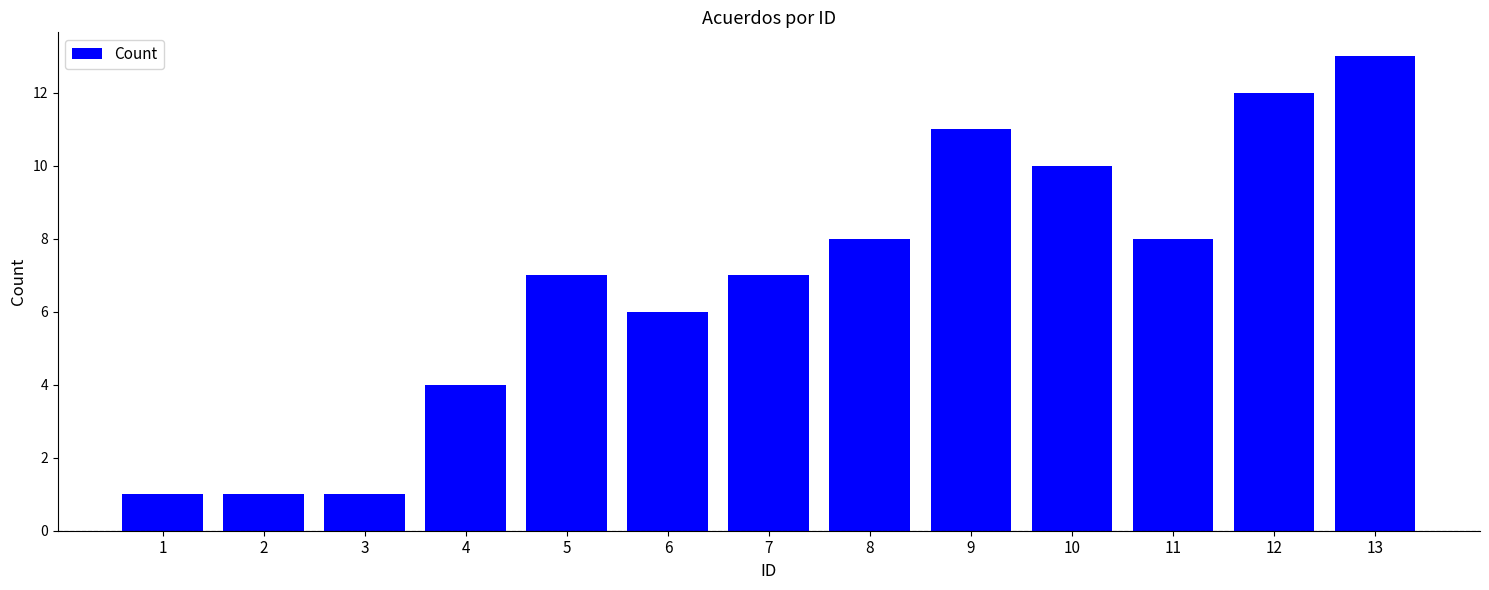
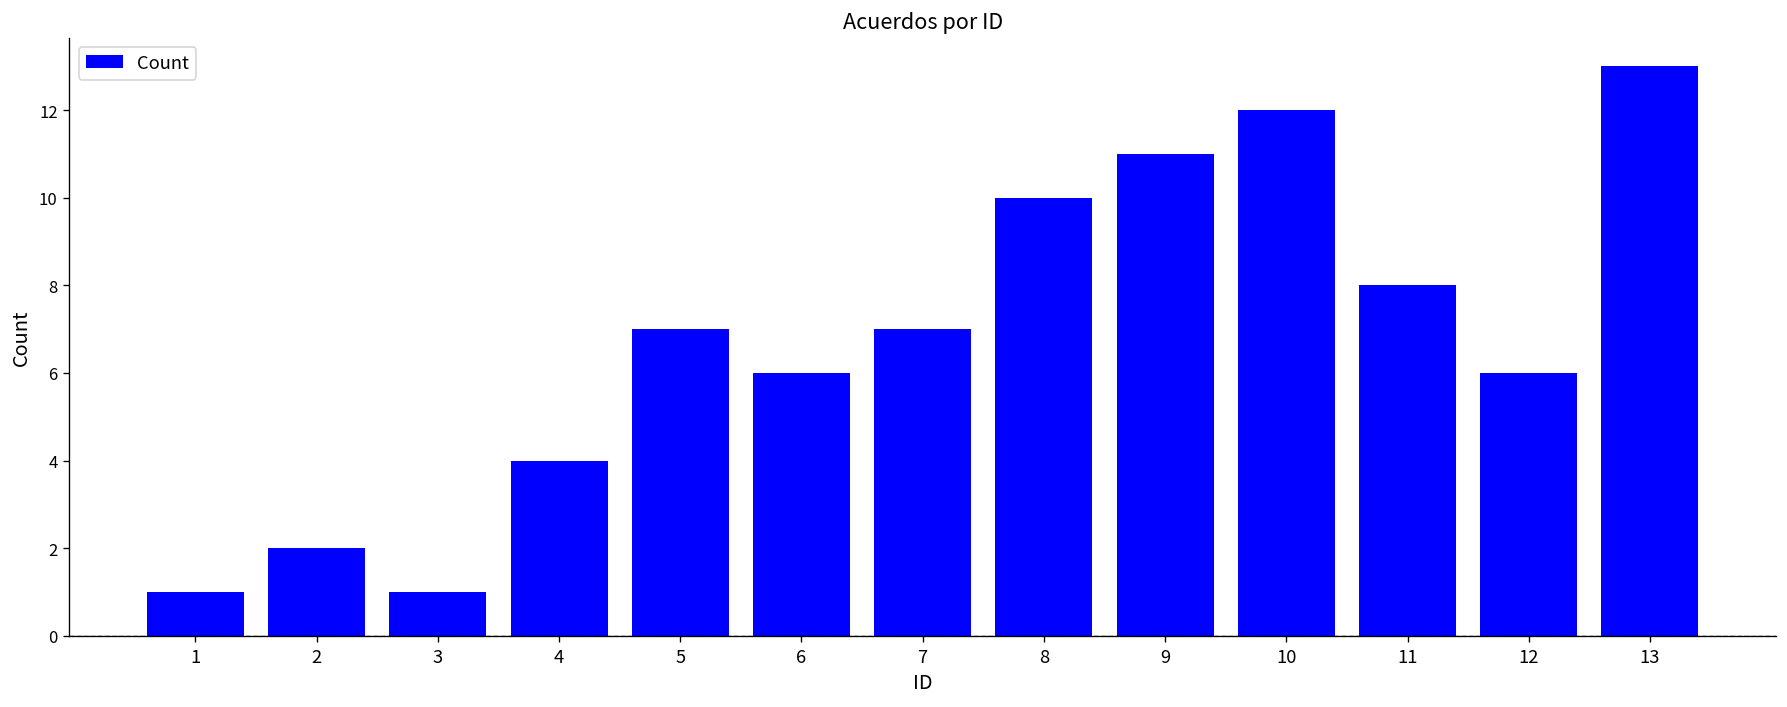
  {
    "1": 1,
-   "2": 1,
+   "2": 2,
    "3": 1,
    "4": 4,
    "5": 7,
    "6": 6,
    "7": 7,
-   "8": 8,
+   "8": 10,
    "9": 11,
-   "10": 10,
+   "10": 12,
    "11": 8,
-   "12": 12,
+   "12": 6,
    "13": 13
  }
